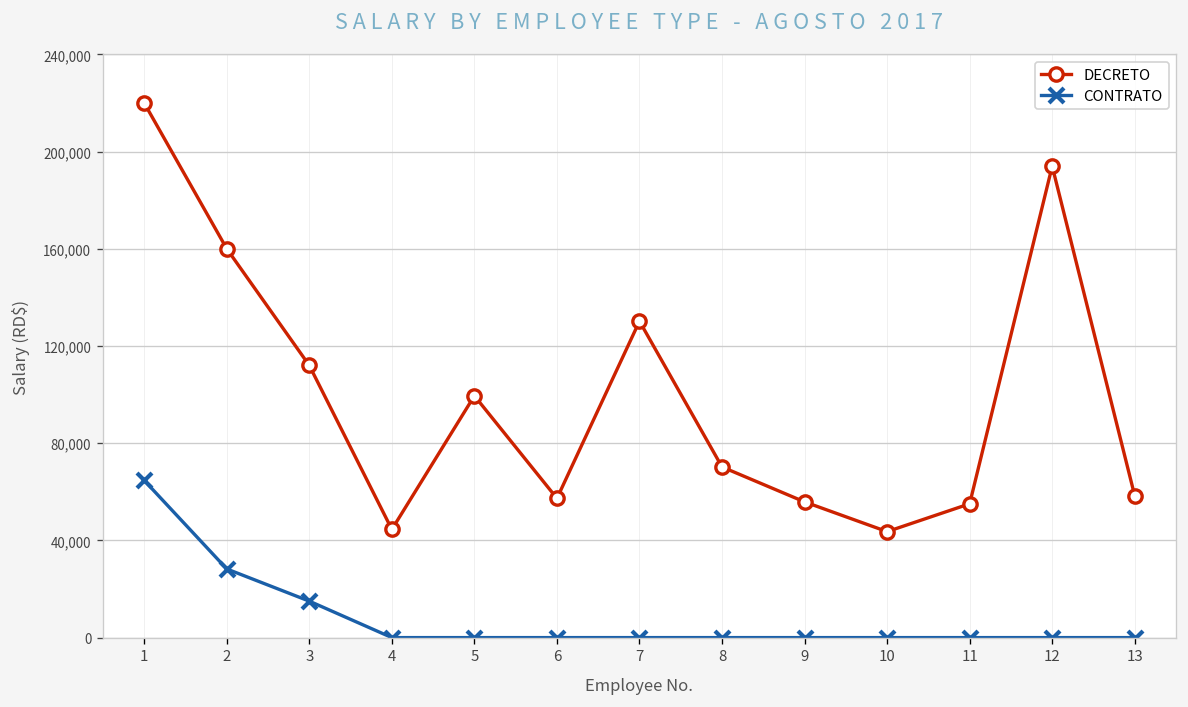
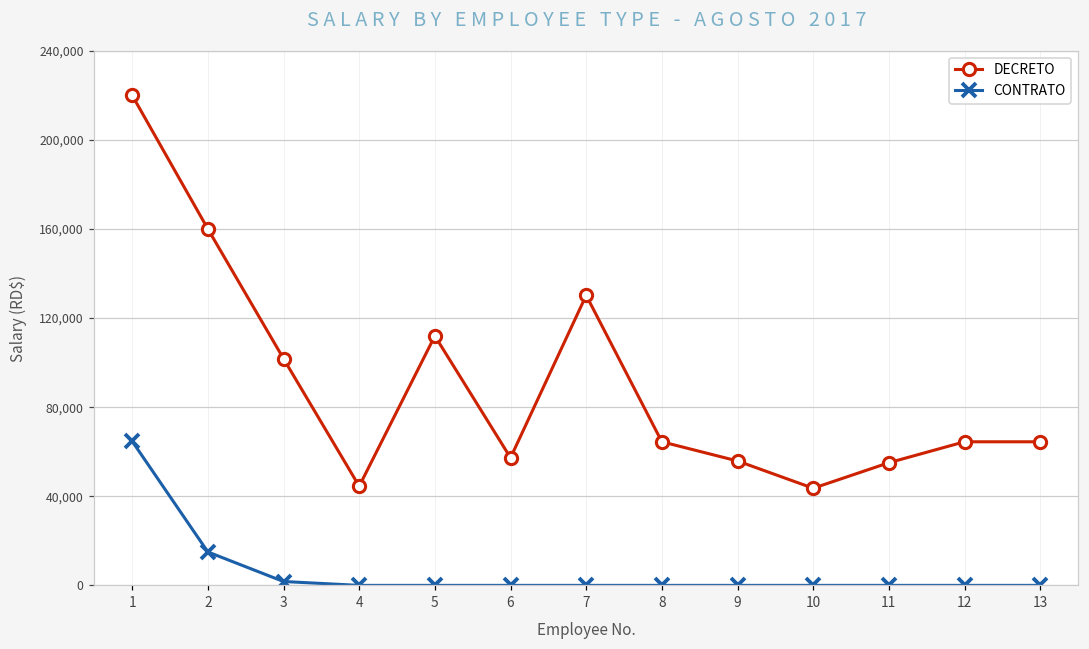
  {
    "DECRETO": {
      "1": "220,000",
      "2": "160,000",
-     "3": "112,000",
+     "3": "102,000",
      "4": "45,000",
-     "5": "100,000",
+     "5": "112,000",
      "6": "57,000",
      "7": "130,000",
-     "8": "70,000",
+     "8": "64,000",
      "9": "56,000",
      "10": "44,000",
      "11": "55,000",
-     "12": "194,000",
-     "13": "58,000"
+     "12": "64,000",
+     "13": "64,000"
    },
    "CONTRATO": {
      "1": "65,000",
-     "2": "28,000",
-     "3": "15,000",
+     "2": "15,000",
+     "3": "2,000",
      "4": "0",
      "5": "0",
      "6": "0",
      "7": "0",
      "8": "0",
      "9": "0",
      "10": "0",
      "11": "0",
      "12": "0",
      "13": "0"
    }
  }
